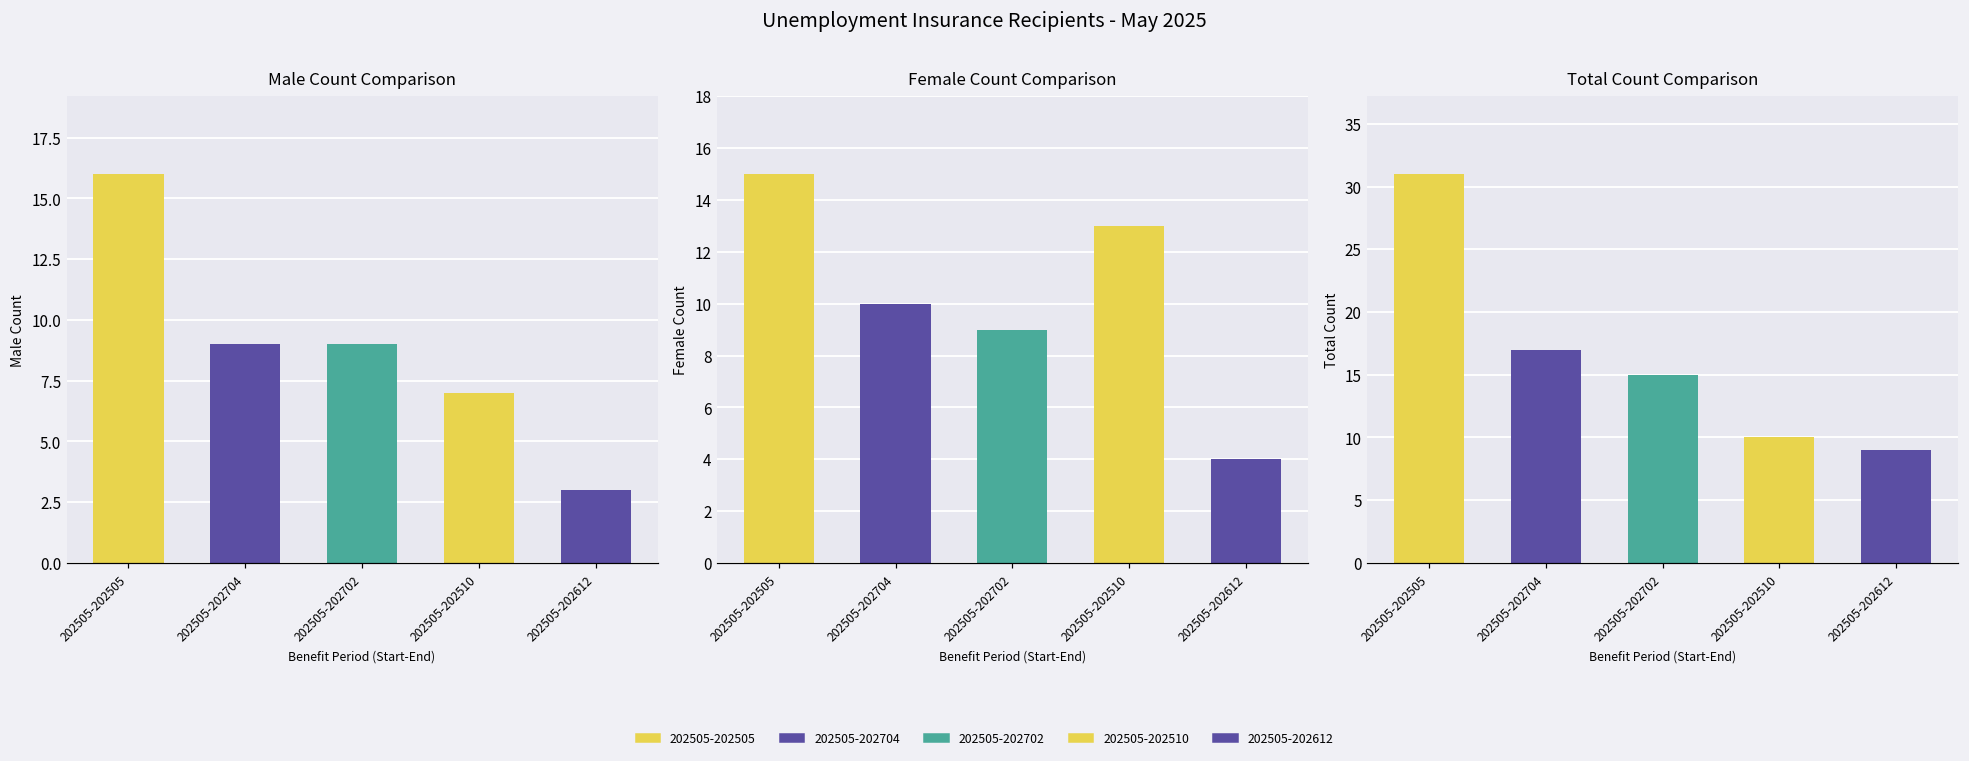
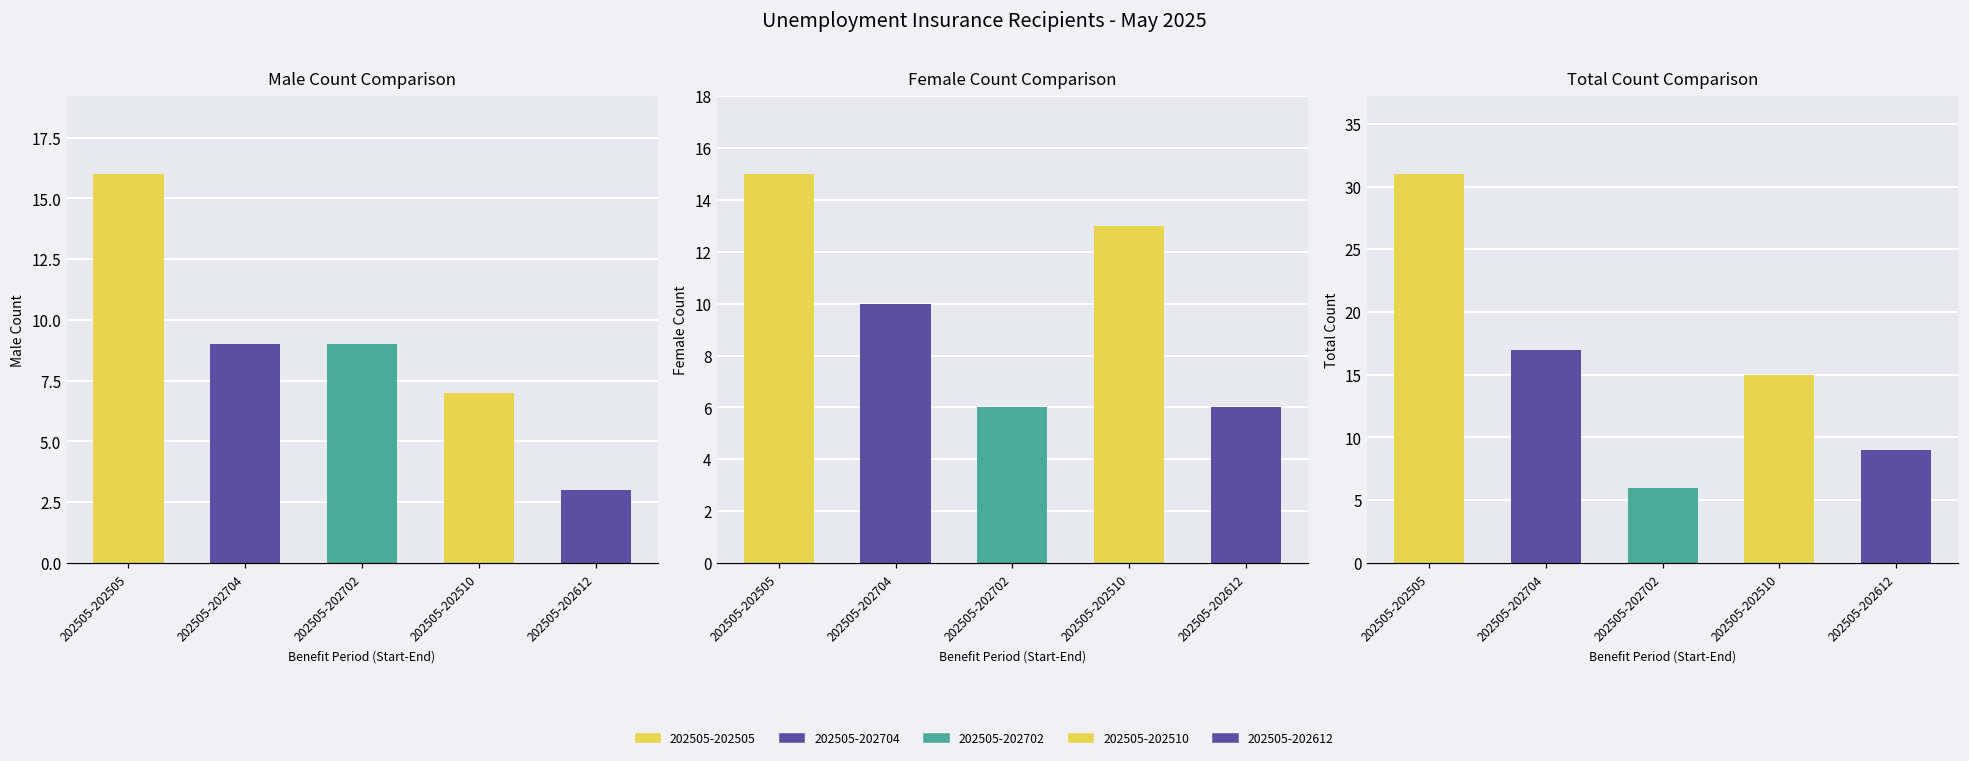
  {
    "Male Count Comparison": {
      "202505-202505": 16.0,
      "202505-202704": 9.0,
      "202505-202702": 9.0,
      "202505-202510": 7.0,
      "202505-202612": 3.0
    },
    "Female Count Comparison": {
      "202505-202505": 15,
      "202505-202704": 10,
-     "202505-202702": 9,
+     "202505-202702": 6,
      "202505-202510": 13,
-     "202505-202612": 4
+     "202505-202612": 6
    },
    "Total Count Comparison": {
      "202505-202505": 31,
      "202505-202704": 17,
-     "202505-202702": 15,
-     "202505-202510": 10,
+     "202505-202702": 6,
+     "202505-202510": 15,
      "202505-202612": 9
    }
  }
